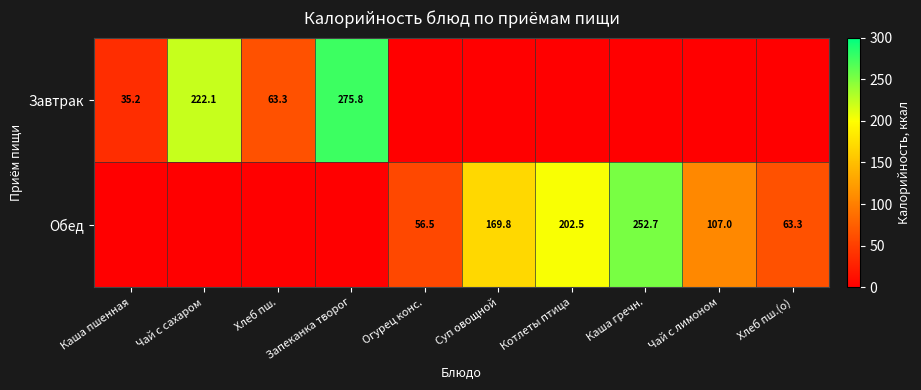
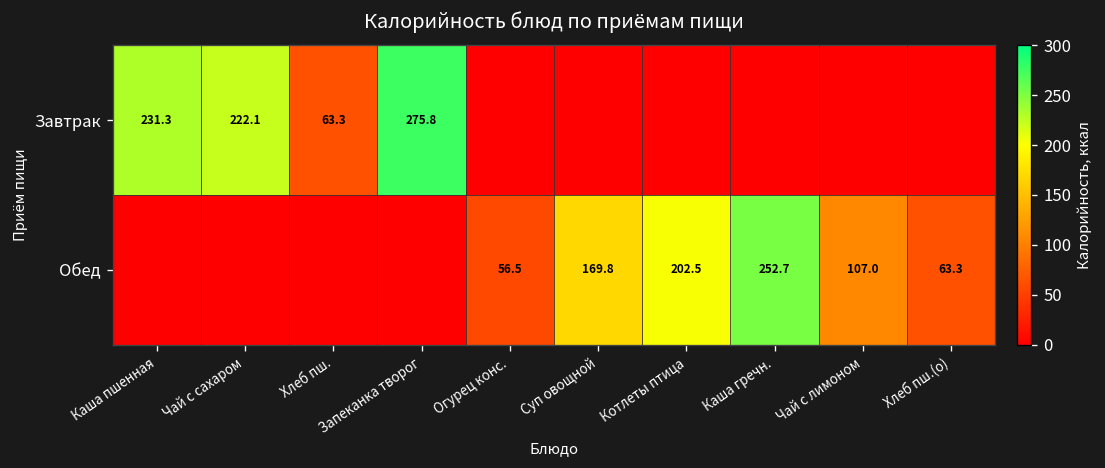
  {
    "Завтрак": {
-     "Каша пшенная": 35.2,
+     "Каша пшенная": 231.3,
      "Чай с сахаром": 222.1,
      "Хлеб пш.": 63.3,
      "Запеканка творог": 275.8
    },
    "Обед": {
      "Огурец конс.": 56.5,
      "Суп овощной": 169.8,
      "Котлеты птица": 202.5,
      "Каша гречн.": 252.7,
      "Чай с лимоном": 107.0,
      "Хлеб пш.(о)": 63.3
    }
  }
